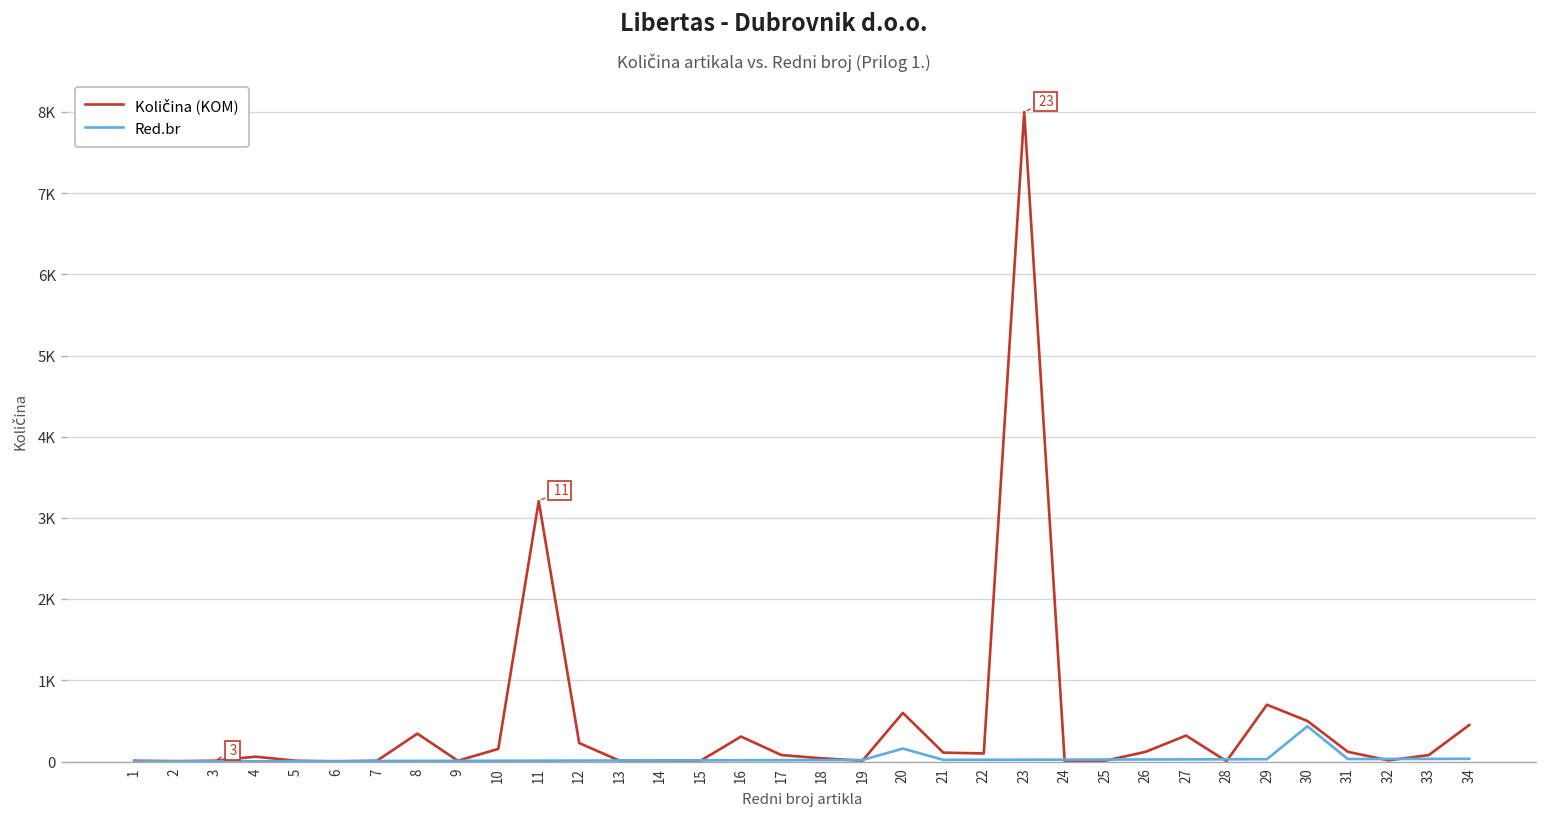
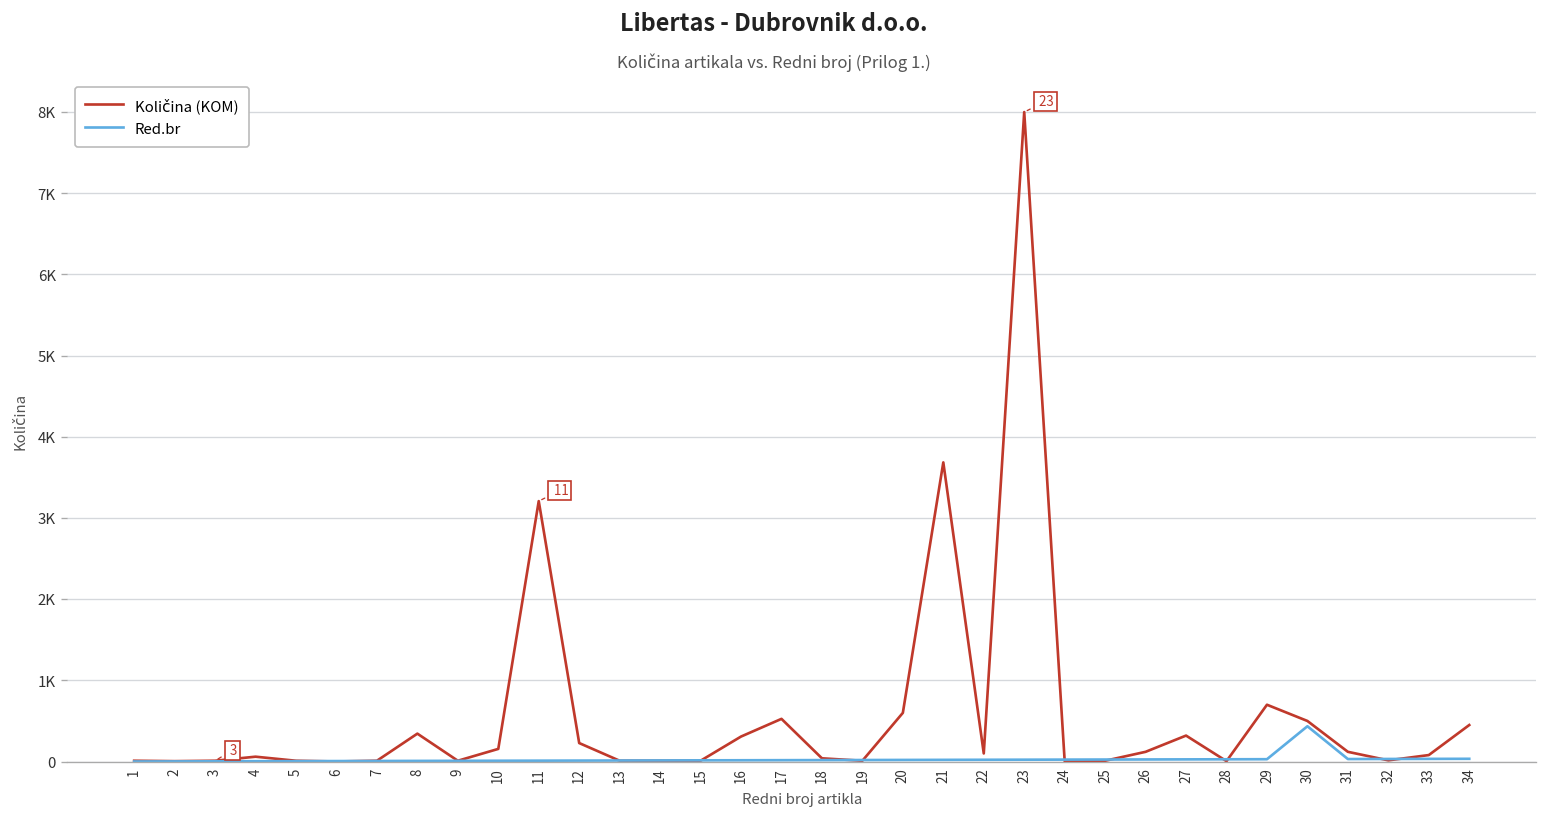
  {
    "Količina (KOM)": {
      "4": 100,
      "8": 300,
      "10": 200,
      "12": 200,
      "16": 300,
-     "17": 100,
+     "17": 500,
      "20": 600,
-     "21": 100,
+     "21": 3700,
      "22": 100,
      "26": 100,
      "27": 300,
      "29": 700,
      "30": 500,
      "31": 100,
      "33": 100,
      "34": 500
    },
    "Red.br": {
      "4": 0,
      "8": 0,
      "10": 0,
      "11": 0,
      "12": 0,
      "16": 0,
      "17": 0,
-     "20": 200,
+     "20": 0,
      "21": 0,
      "22": 0,
      "23": 0,
      "26": 0,
      "27": 0,
      "29": 0,
      "30": 400,
      "31": 0,
      "33": 0,
      "34": 0
    }
  }
